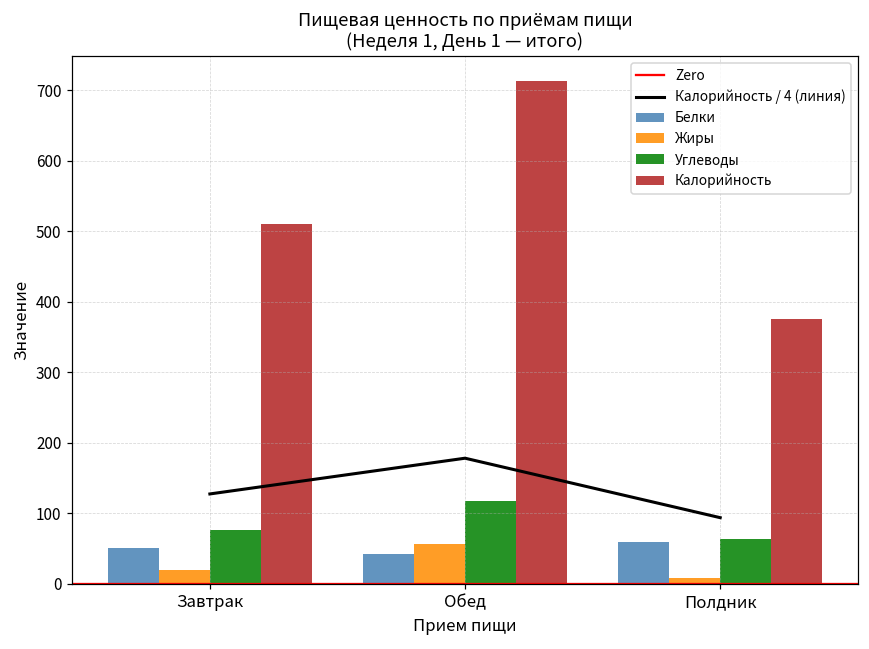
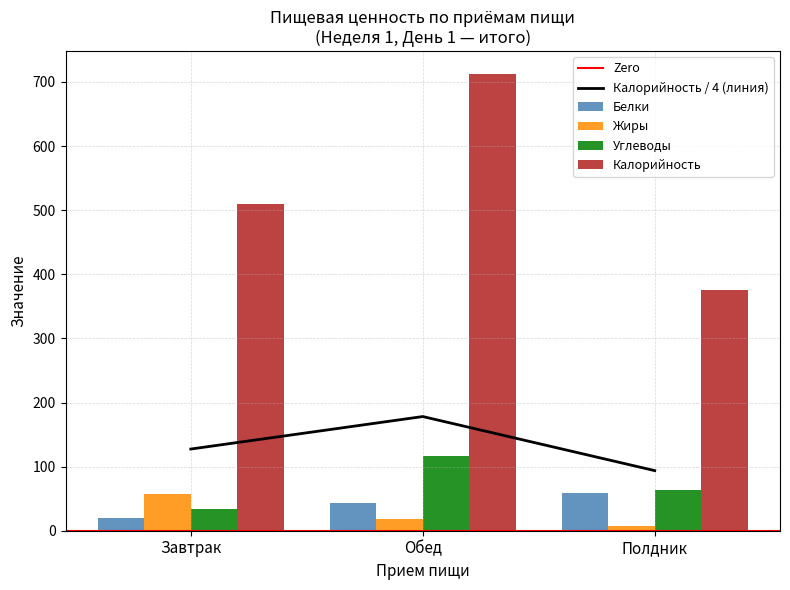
  {
    "Белки": {
-     "Завтрак": 50,
+     "Завтрак": 20,
      "Обед": 40,
      "Полдник": 60
    },
    "Жиры": {
-     "Завтрак": 20,
-     "Обед": 60,
+     "Завтрак": 60,
+     "Обед": 20,
      "Полдник": 10
    },
    "Калорийность / 4 (линия)": {
      "Завтрак": 130,
      "Обед": 180,
      "Полдник": 90
    },
    "Углеводы": {
-     "Завтрак": 80,
+     "Завтрак": 30,
      "Обед": 120,
      "Полдник": 60
    },
    "Калорийность": {
      "Завтрак": 510,
      "Обед": 710,
      "Полдник": 380
    }
  }
